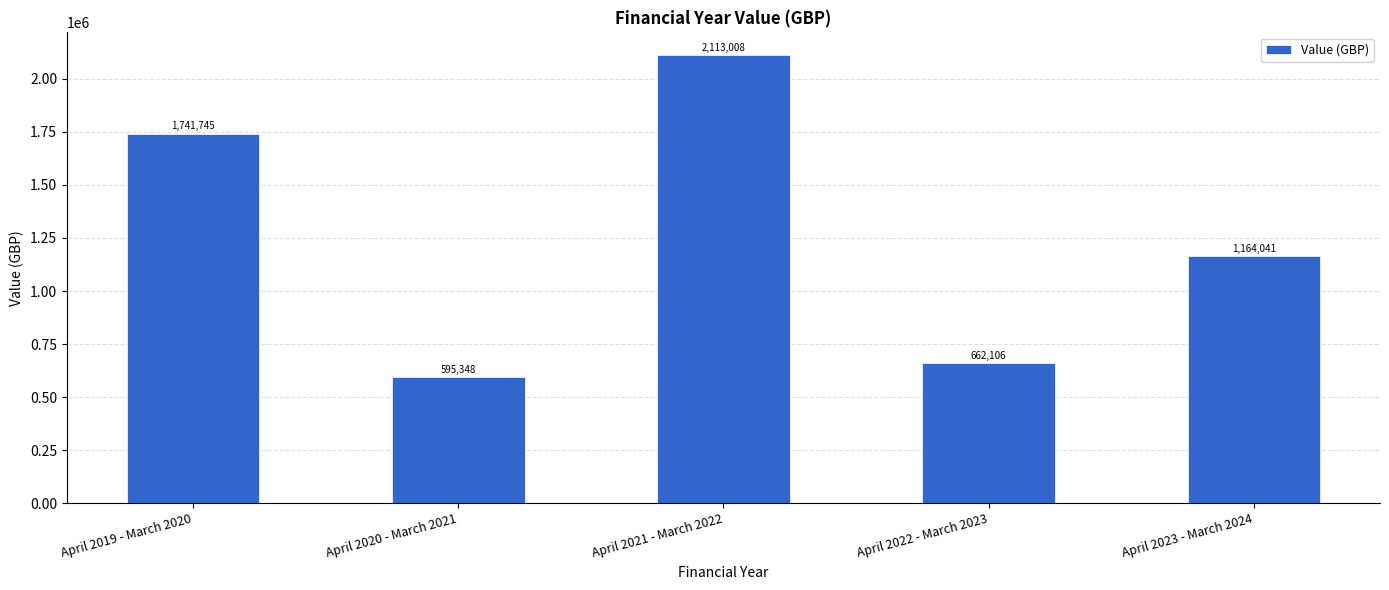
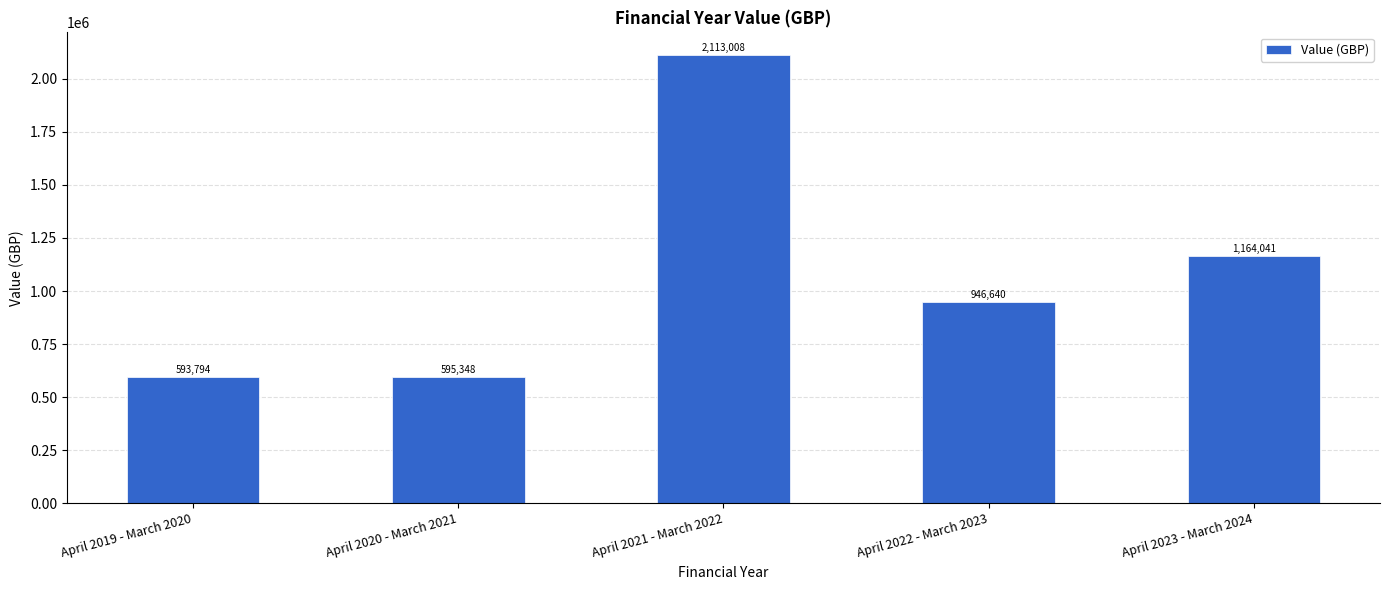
  {
-   "April 2019 - March 2020": "1,741,745",
+   "April 2019 - March 2020": "593,794",
    "April 2020 - March 2021": "595,348",
    "April 2021 - March 2022": "2,113,008",
-   "April 2022 - March 2023": "662,106",
+   "April 2022 - March 2023": "946,640",
    "April 2023 - March 2024": "1,164,041"
  }
